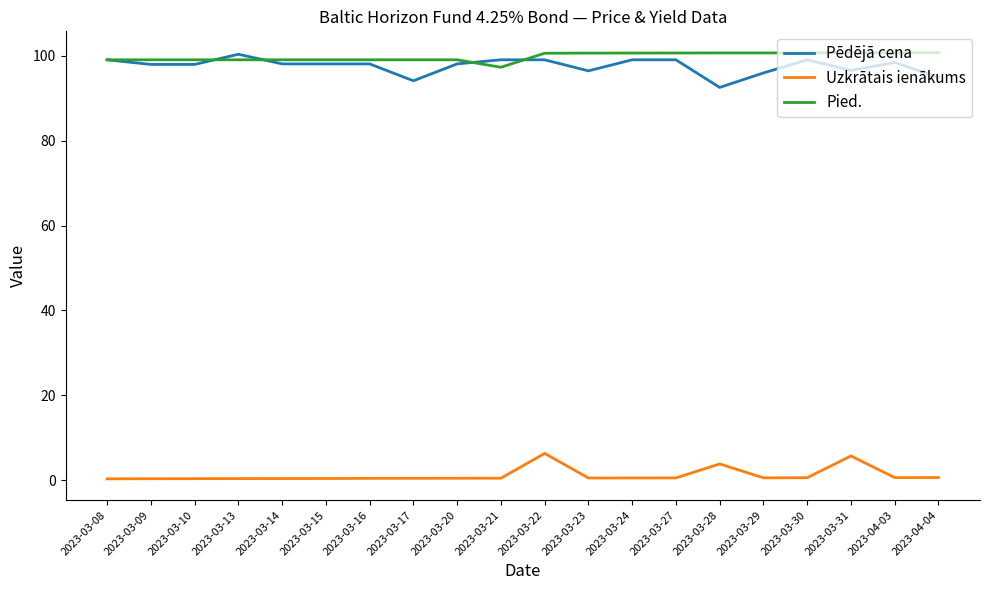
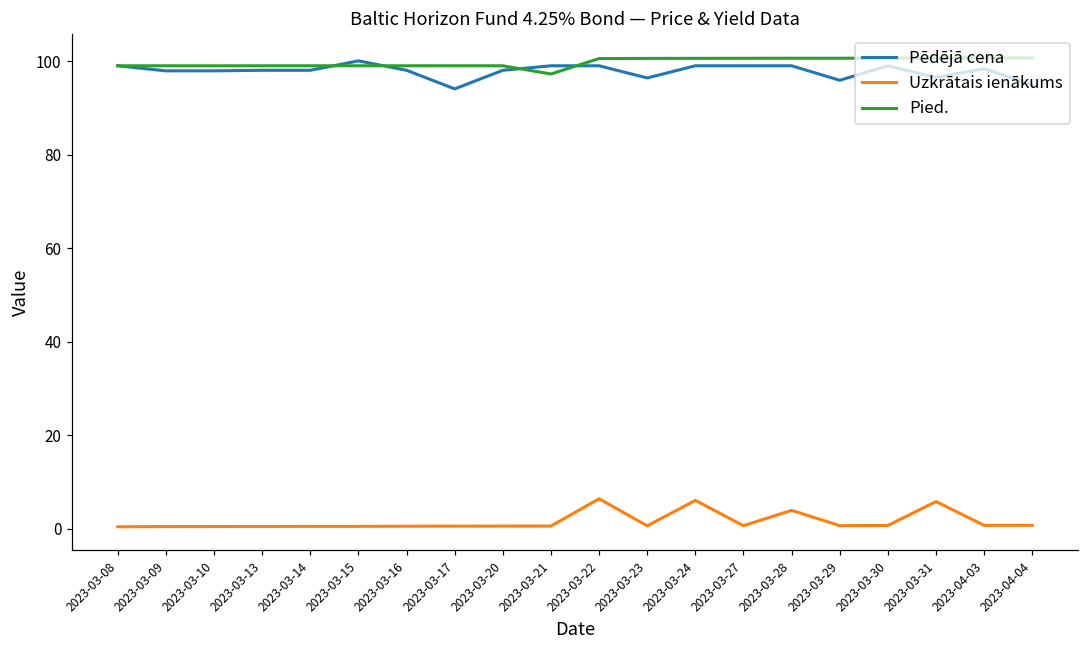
  {
    "Pēdējā cena": {
      "2023-03-09": 98,
      "2023-03-10": 98,
-     "2023-03-13": 100,
+     "2023-03-13": 98,
      "2023-03-14": 98,
-     "2023-03-15": 98,
+     "2023-03-15": 100,
      "2023-03-16": 98,
      "2023-03-17": 94,
      "2023-03-20": 98,
      "2023-03-21": 99,
      "2023-03-22": 99,
      "2023-03-23": 96,
      "2023-03-24": 99,
      "2023-03-27": 99,
-     "2023-03-28": 93,
+     "2023-03-28": 99,
      "2023-03-29": 96
    },
    "Uzkrātais ienākums": {
      "2023-03-08": 0,
      "2023-03-09": 0,
      "2023-03-10": 0,
      "2023-03-13": 0,
      "2023-03-14": 0,
      "2023-03-15": 0,
      "2023-03-16": 0,
      "2023-03-17": 1,
      "2023-03-20": 1,
      "2023-03-21": 1,
      "2023-03-22": 6,
      "2023-03-23": 1,
-     "2023-03-24": 1,
+     "2023-03-24": 6,
      "2023-03-27": 1,
      "2023-03-28": 4,
      "2023-03-29": 1,
      "2023-03-30": 1,
      "2023-03-31": 6,
      "2023-04-03": 1,
      "2023-04-04": 1
    },
    "Pied.": {
      "2023-03-09": 99,
      "2023-03-10": 99,
      "2023-03-13": 99,
      "2023-03-14": 99,
      "2023-03-15": 99,
      "2023-03-16": 99,
      "2023-03-17": 99,
      "2023-03-20": 99,
      "2023-03-21": 97,
      "2023-03-22": 101,
      "2023-03-23": 101,
      "2023-03-24": 101,
      "2023-03-27": 101,
      "2023-03-28": 101,
      "2023-03-29": 101
    }
  }
